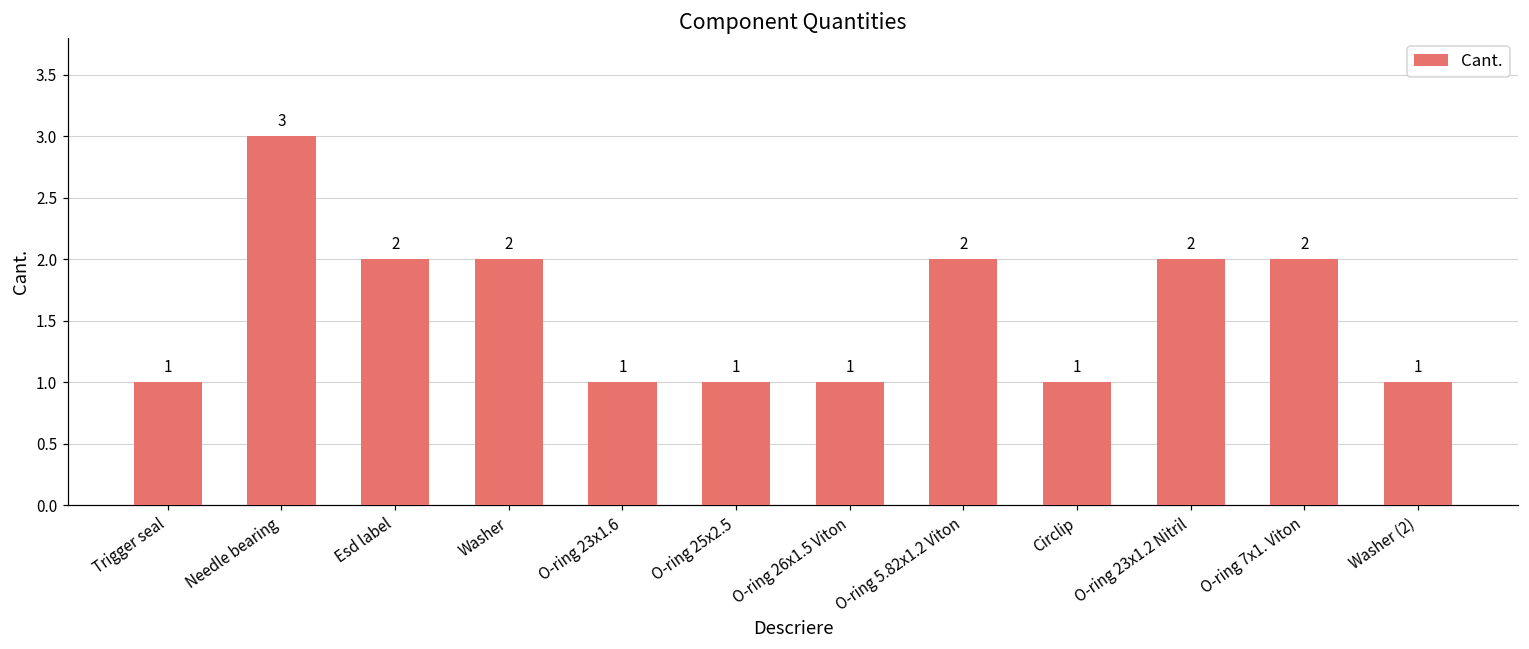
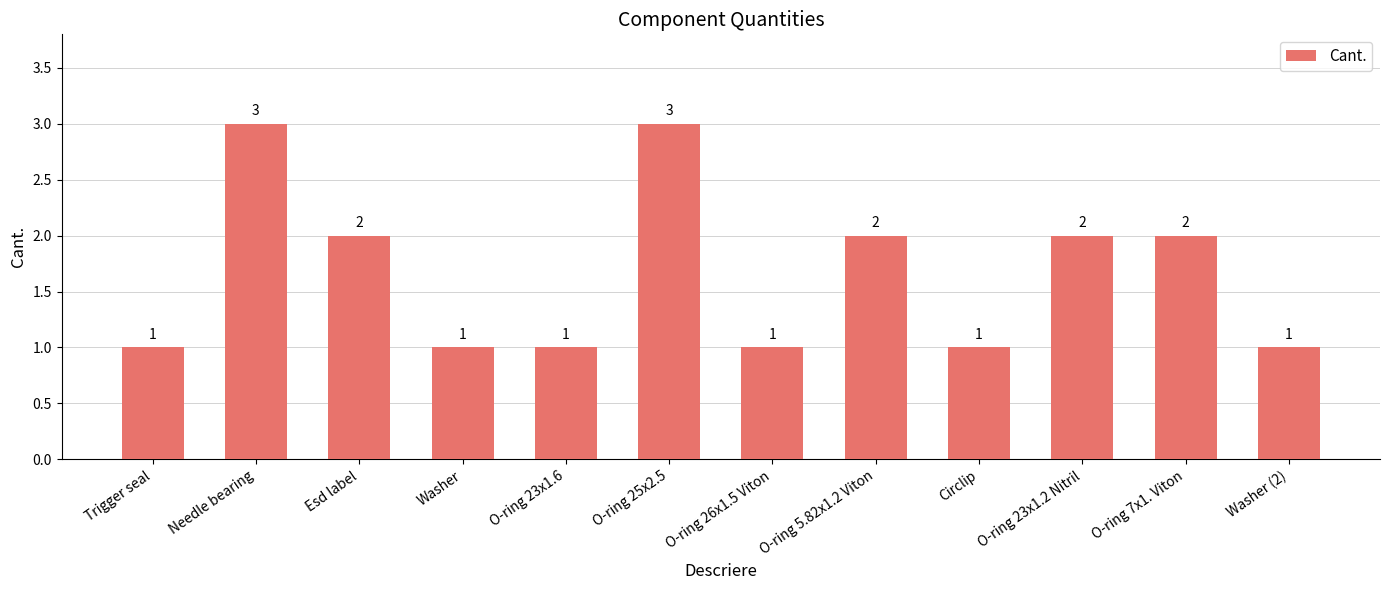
  {
    "Trigger seal": 1,
    "Needle bearing": 3,
    "Esd label": 2,
-   "Washer": 2,
+   "Washer": 1,
    "O-ring 23x1.6": 1,
-   "O-ring 25x2.5": 1,
+   "O-ring 25x2.5": 3,
    "O-ring 26x1.5 Viton": 1,
    "O-ring 5.82x1.2 Viton": 2,
    "Circlip": 1,
    "O-ring 23x1.2 Nitril": 2,
    "O-ring 7x1. Viton": 2,
    "Washer (2)": 1
  }
